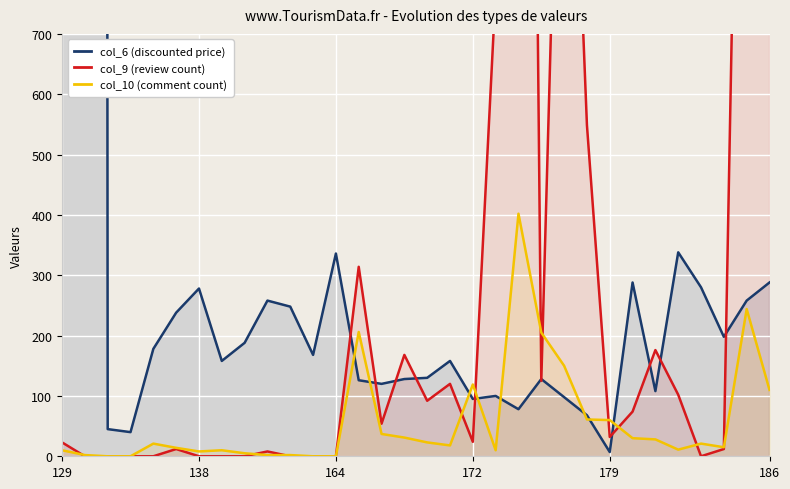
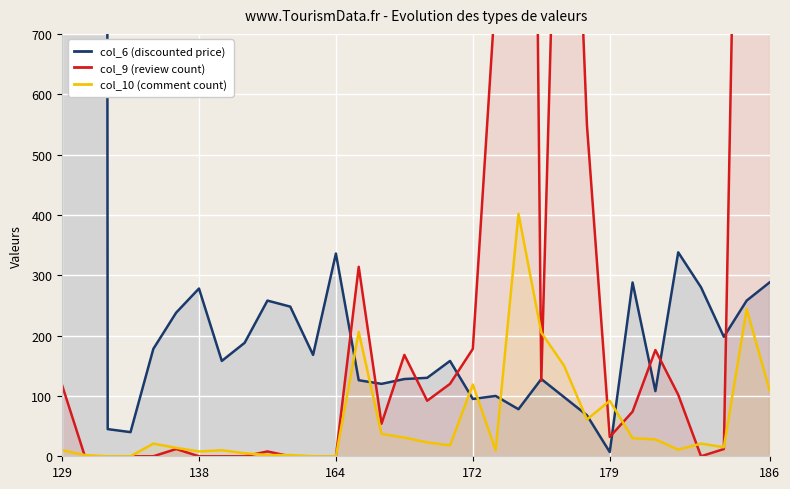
  {
    "col_6 (discounted price)": {
      "138": 280,
      "164": 340,
      "172": 100,
      "179": 10,
      "186": 290
    },
    "col_9 (review count)": {
-     "129": 20,
+     "129": 120,
      "138": 0,
-     "172": 20,
+     "172": 180,
      "179": 30
    },
    "col_10 (comment count)": {
      "129": 10,
      "138": 10,
      "172": 120,
-     "179": 60,
+     "179": 90,
      "186": 110
    }
  }
